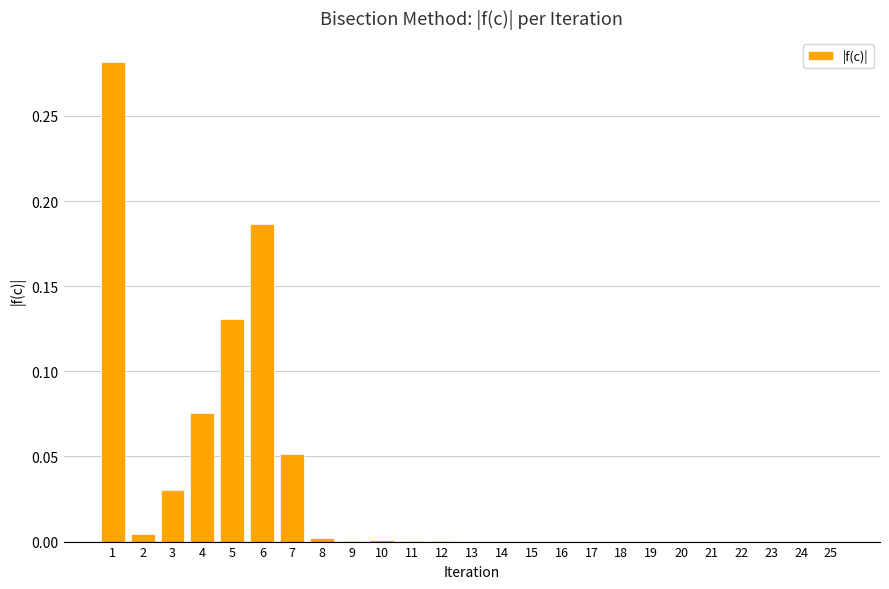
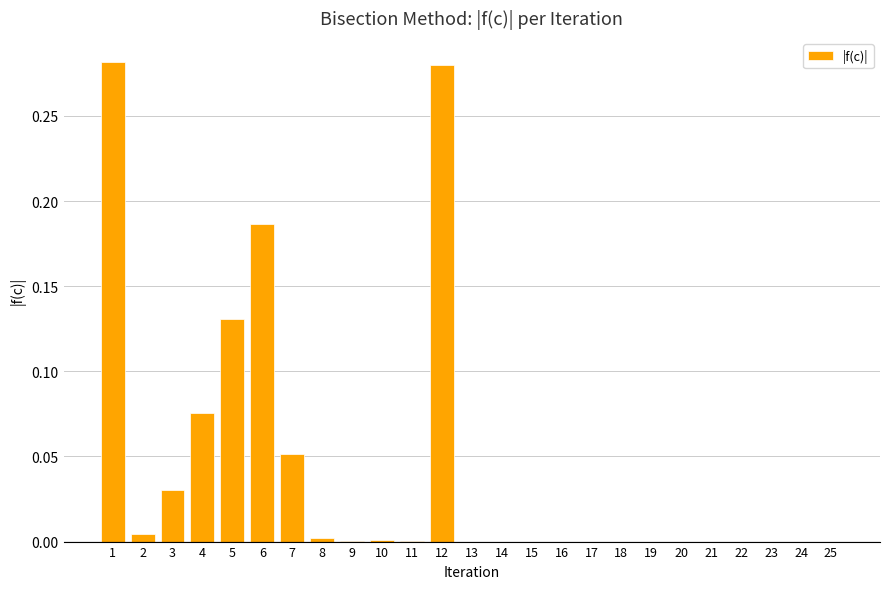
  {
    "1": 0.282,
    "2": 0.004,
    "3": 0.030,
    "4": 0.076,
    "5": 0.131,
    "6": 0.186,
    "7": 0.052,
    "8": 0.002,
-   "12": 0.000
+   "12": 0.280
  }
